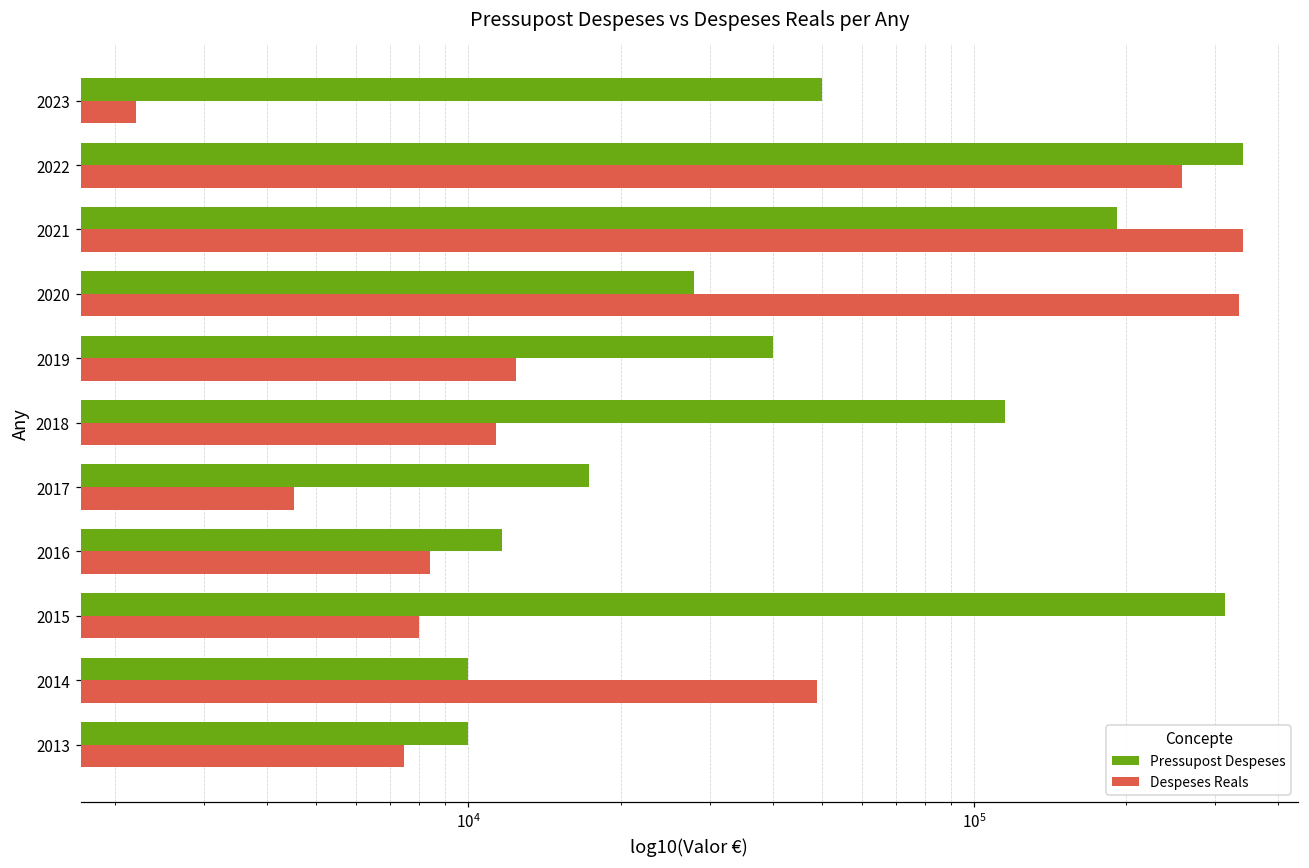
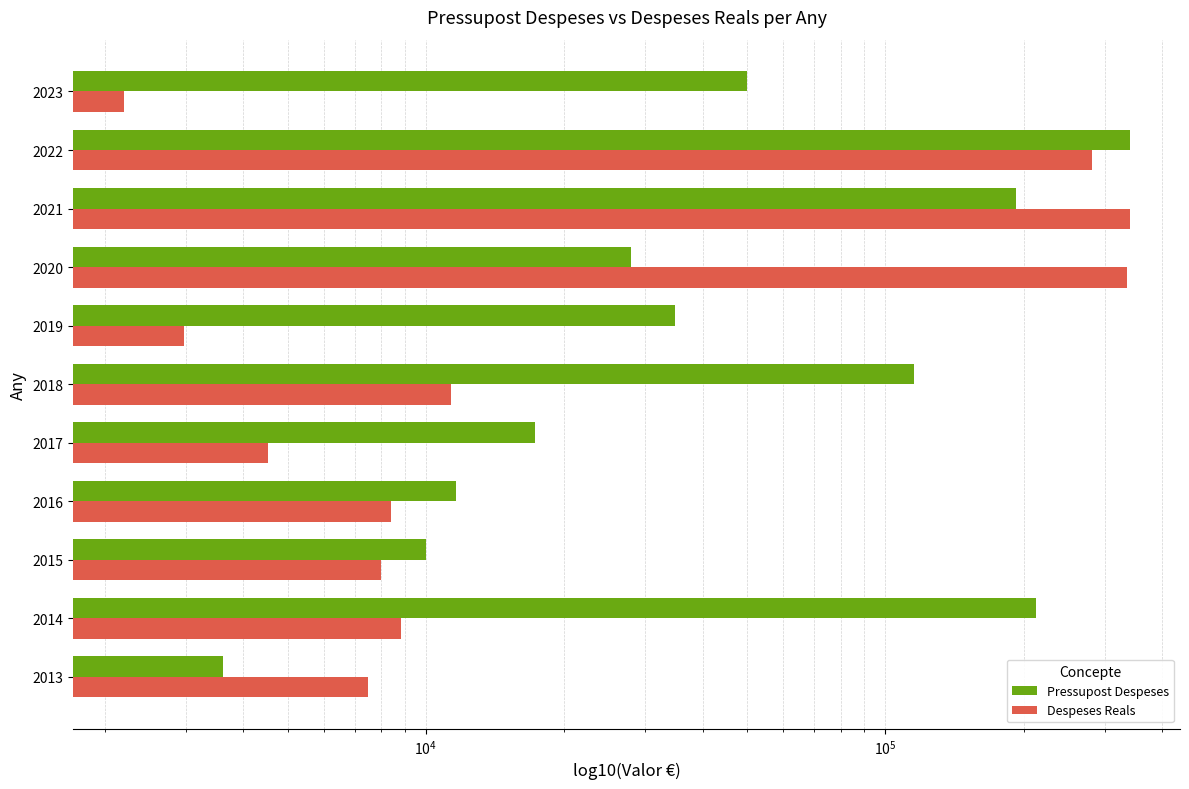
  {
    "Pressupost Despeses": {
      "2023": 50000,
      "2022": 340000,
      "2021": 192000,
      "2020": 28000,
-     "2019": 40000,
+     "2019": 35000,
      "2018": 115000,
      "2017": 17300,
      "2016": 11600,
-     "2015": 310000,
-     "2014": 10000,
-     "2013": 10000
+     "2015": 10000,
+     "2014": 210000,
+     "2013": 3600
    },
    "Despeses Reals": {
      "2023": 2200,
-     "2022": 260000,
+     "2022": 280000,
      "2021": 340000,
      "2020": 330000,
-     "2019": 12400,
+     "2019": 3000,
      "2018": 11300,
      "2017": 4500,
      "2016": 8400,
      "2015": 8000,
-     "2014": 49000,
+     "2014": 8800,
      "2013": 7500
    }
  }
